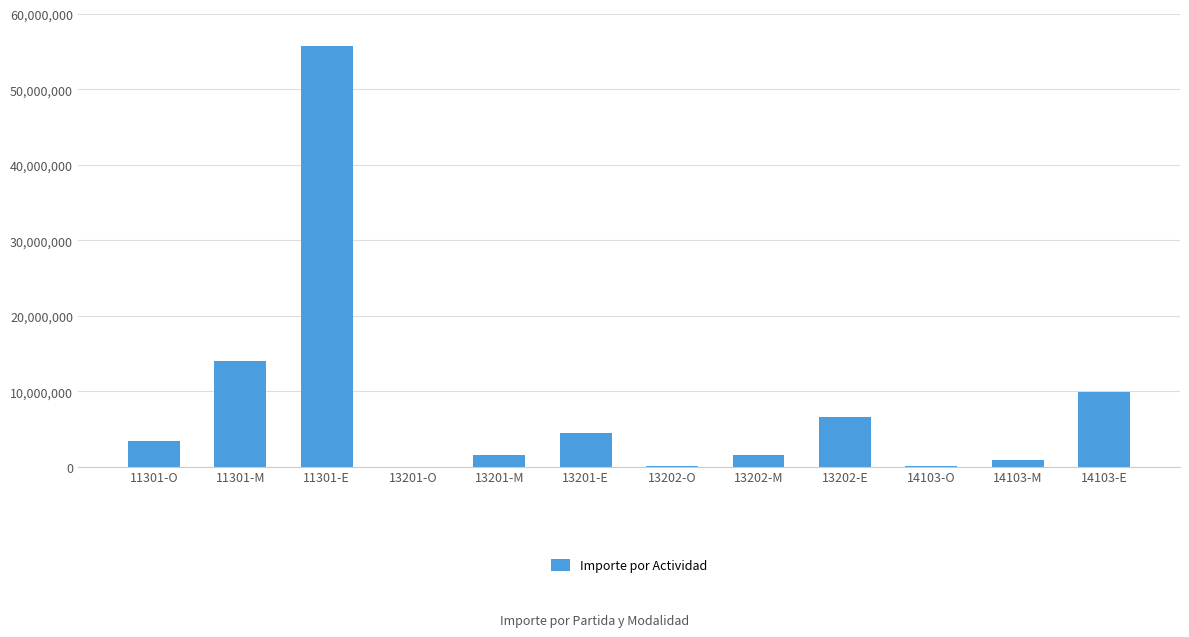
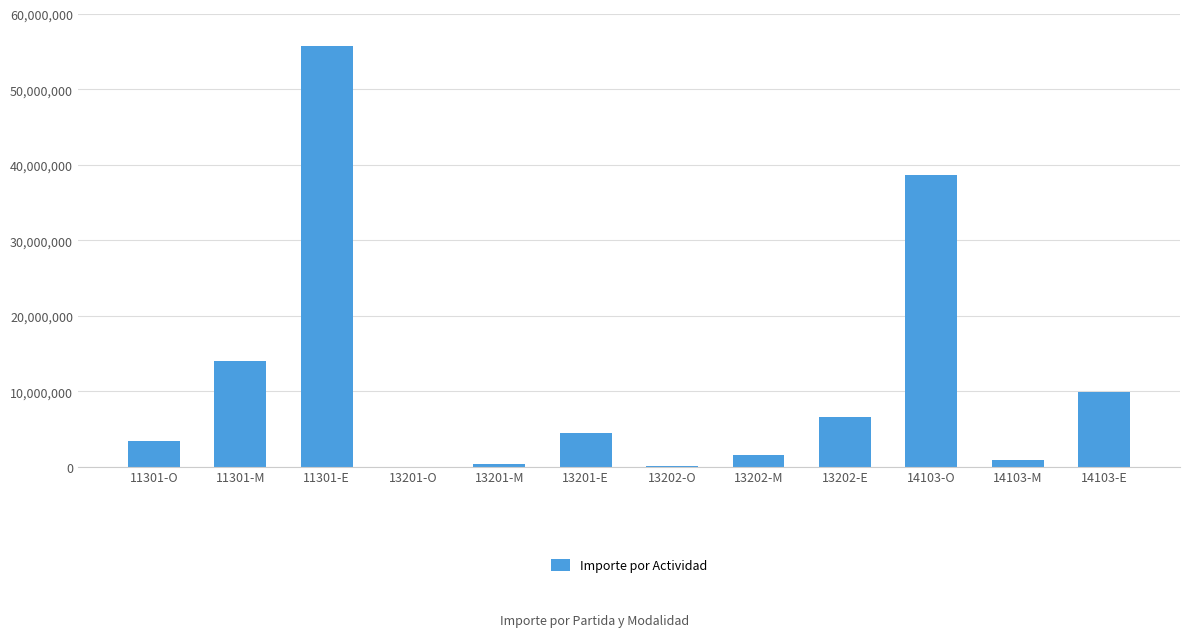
  {
    "11301-O": "3,000,000",
    "11301-M": "14,000,000",
    "11301-E": "56,000,000",
-   "13201-M": "2,000,000",
+   "13201-M": "0",
    "13201-E": "4,000,000",
    "13202-M": "2,000,000",
    "13202-E": "7,000,000",
-   "14103-O": "0",
+   "14103-O": "39,000,000",
    "14103-M": "1,000,000",
    "14103-E": "10,000,000"
  }
